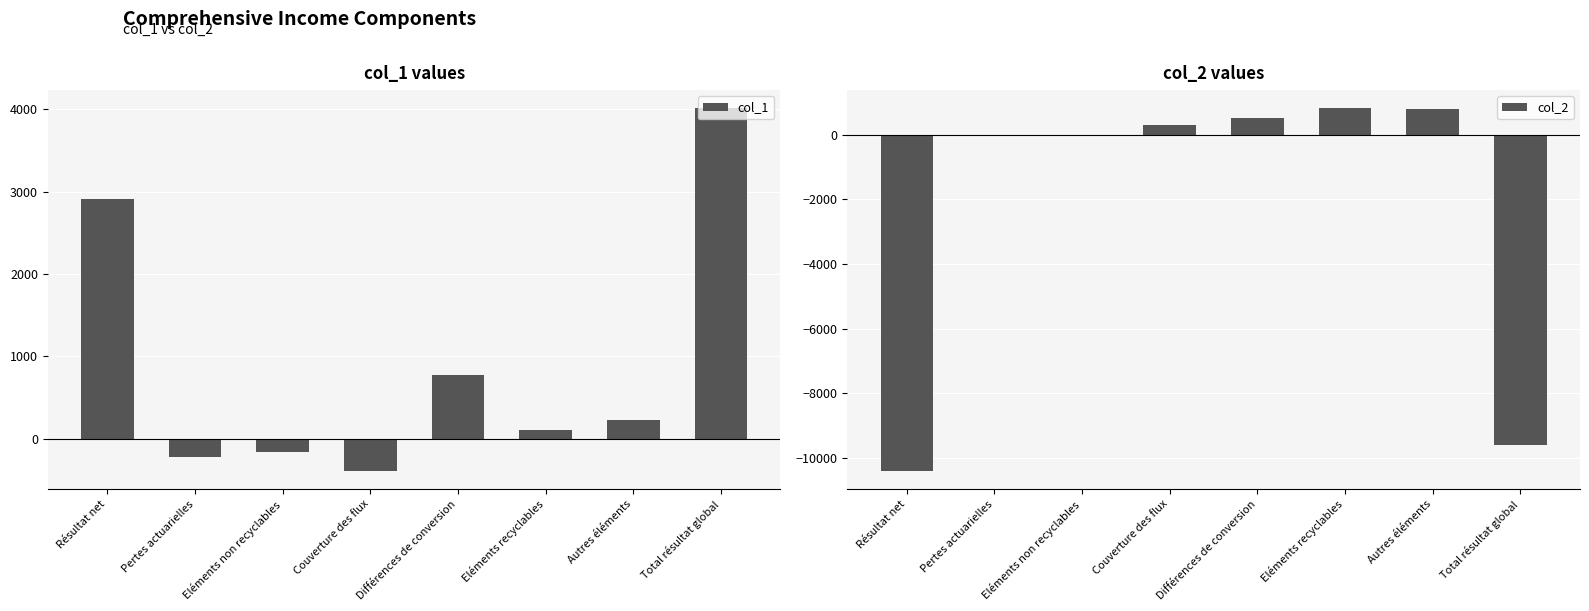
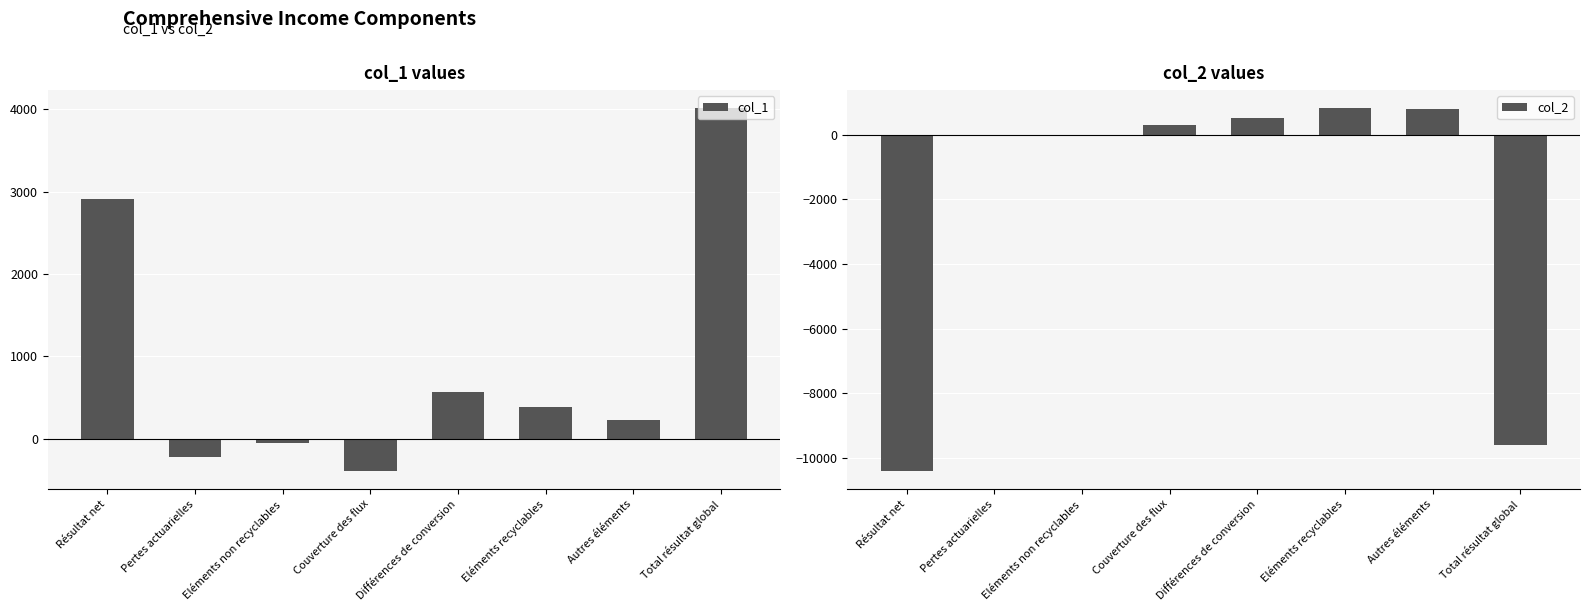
  {
    "col_1 values": {
      "Résultat net": 2900,
      "Pertes actuarielles": -200,
-     "Eléments non recyclables": -200,
+     "Eléments non recyclables": -100,
      "Couverture des flux": -400,
-     "Différences de conversion": 800,
-     "Eléments recyclables": 100,
+     "Différences de conversion": 600,
+     "Eléments recyclables": 400,
      "Autres éléments": 200
    },
    "col_2 values": {
      "Résultat net": -10400,
      "Couverture des flux": 300,
      "Différences de conversion": 500,
      "Eléments recyclables": 800,
      "Autres éléments": 800,
      "Total résultat global": -9600
    }
  }
